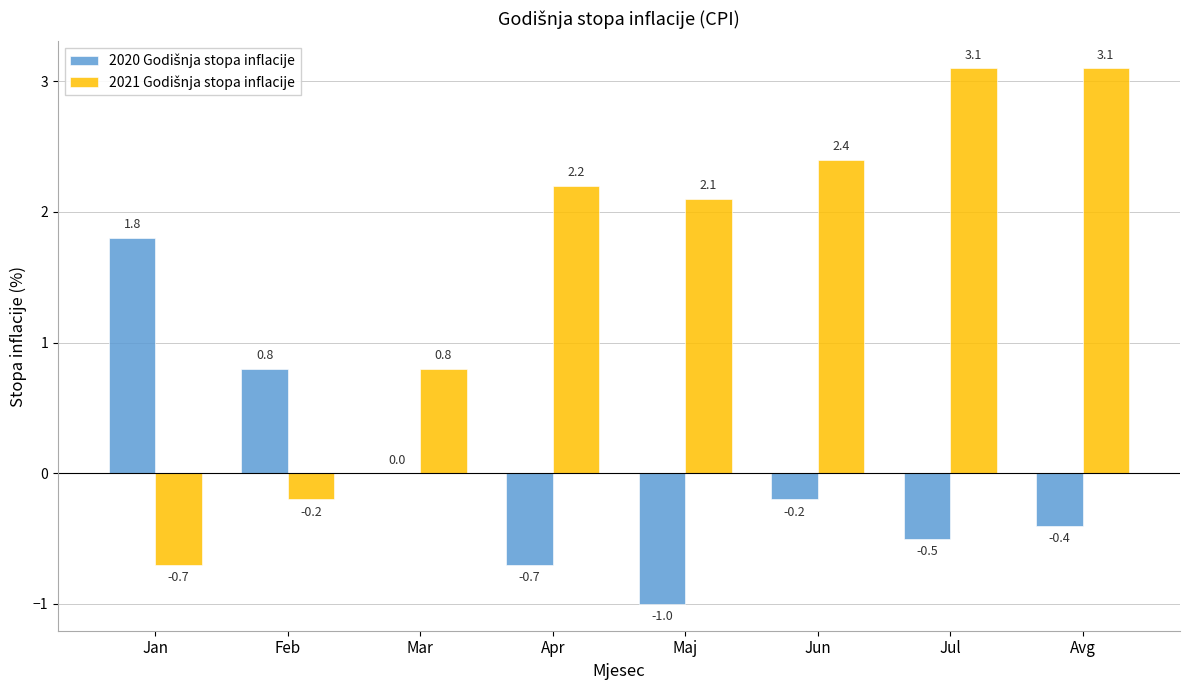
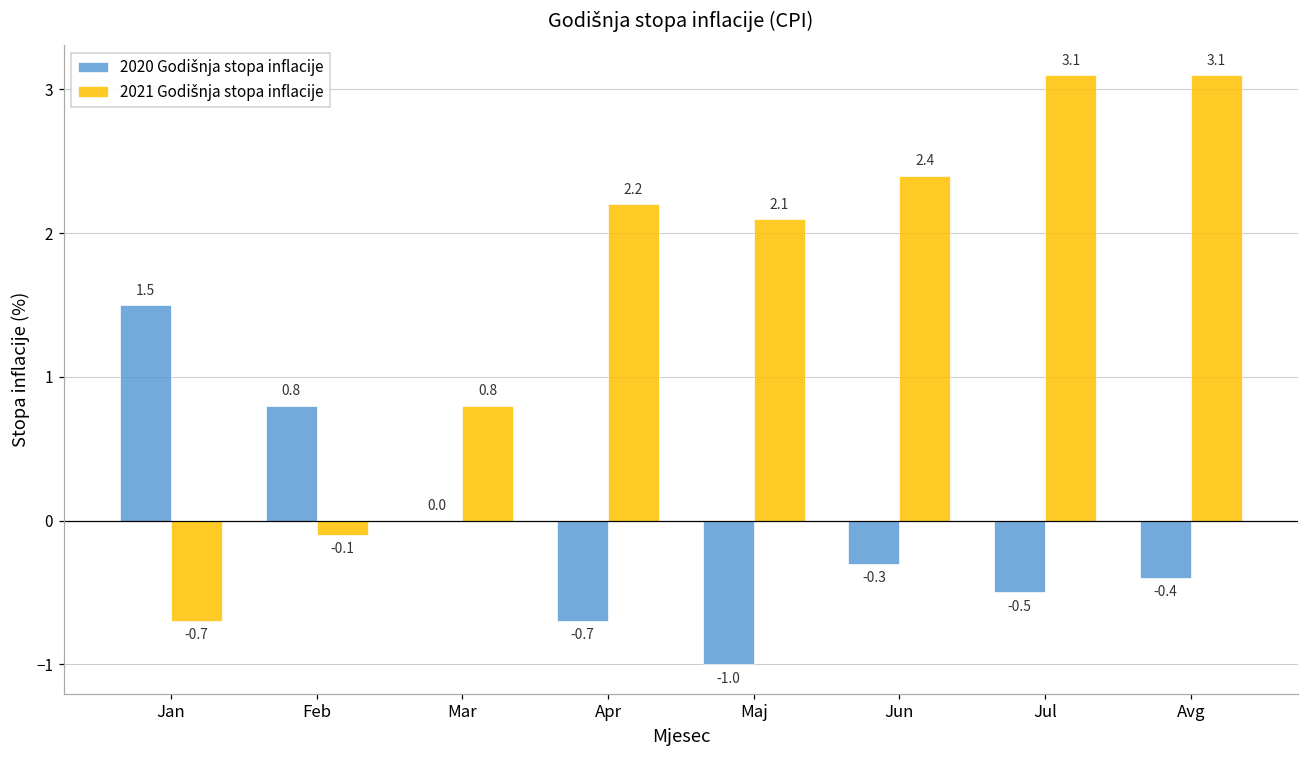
  {
    "2020 Godišnja stopa inflacije": {
-     "Jan": 1.8,
+     "Jan": 1.5,
      "Feb": 0.8,
      "Mar": 0.0,
      "Apr": -0.7,
      "Maj": -1.0,
-     "Jun": -0.2,
+     "Jun": -0.3,
      "Jul": -0.5,
      "Avg": -0.4
    },
    "2021 Godišnja stopa inflacije": {
      "Jan": -0.7,
-     "Feb": -0.2,
+     "Feb": -0.1,
      "Mar": 0.8,
      "Apr": 2.2,
      "Maj": 2.1,
      "Jun": 2.4,
      "Jul": 3.1,
      "Avg": 3.1
    }
  }
